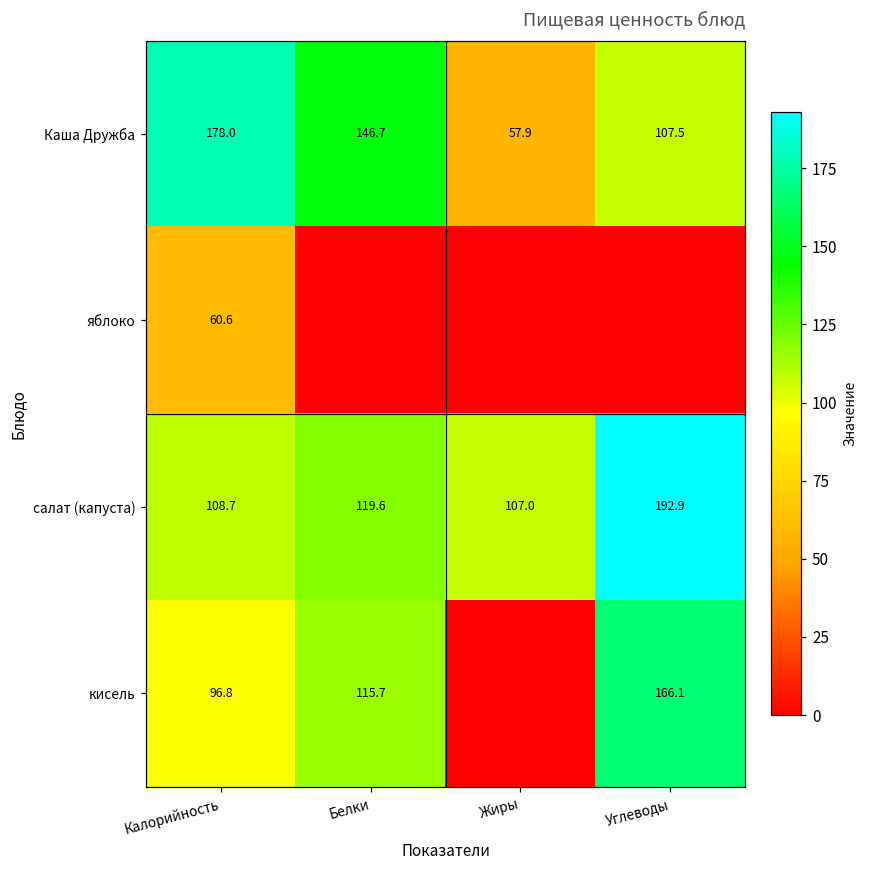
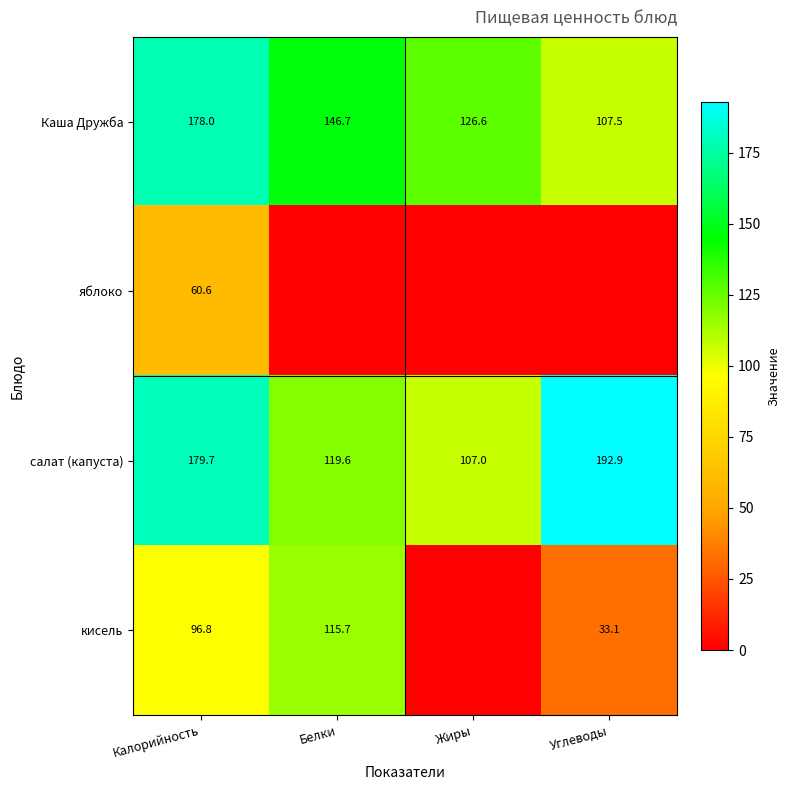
  {
    "Каша Дружба": {
      "Калорийность": 178.0,
      "Белки": 146.7,
-     "Жиры": 57.9,
+     "Жиры": 126.6,
      "Углеводы": 107.5
    },
    "яблоко": {
      "Калорийность": 60.6
    },
    "салат (капуста)": {
-     "Калорийность": 108.7,
+     "Калорийность": 179.7,
      "Белки": 119.6,
      "Жиры": 107.0,
      "Углеводы": 192.9
    },
    "кисель": {
      "Калорийность": 96.8,
      "Белки": 115.7,
-     "Углеводы": 166.1
+     "Углеводы": 33.1
    }
  }
